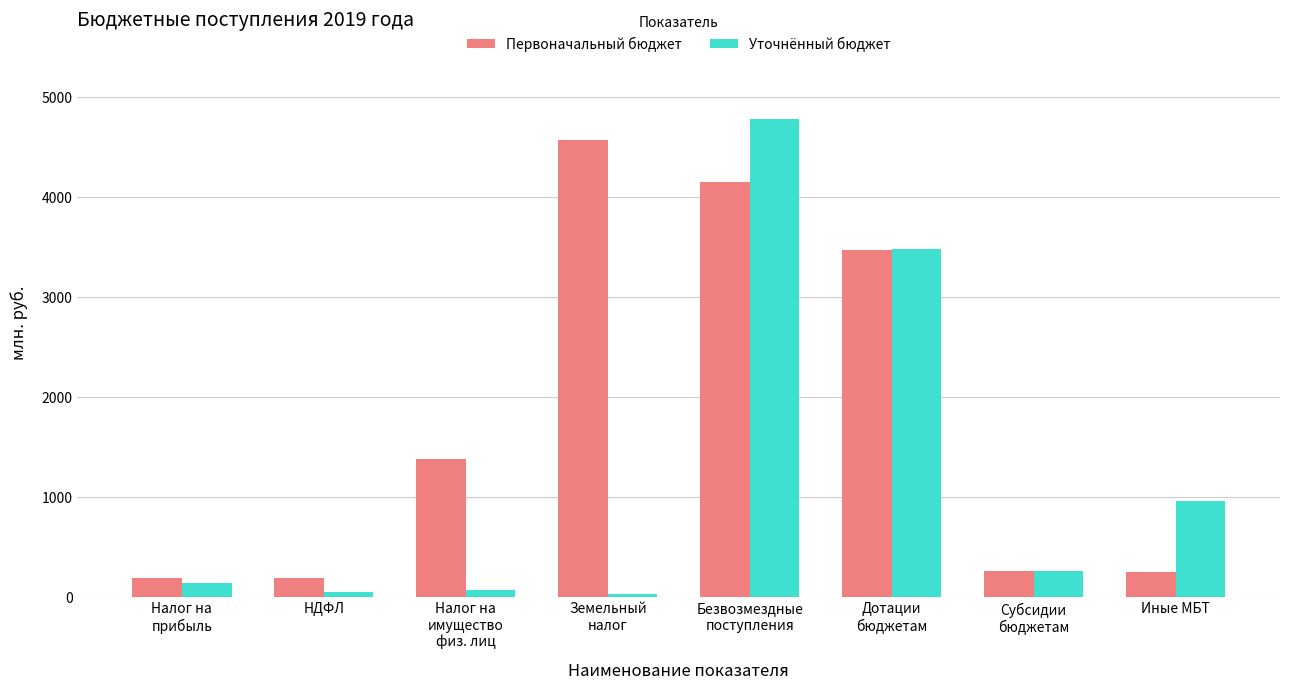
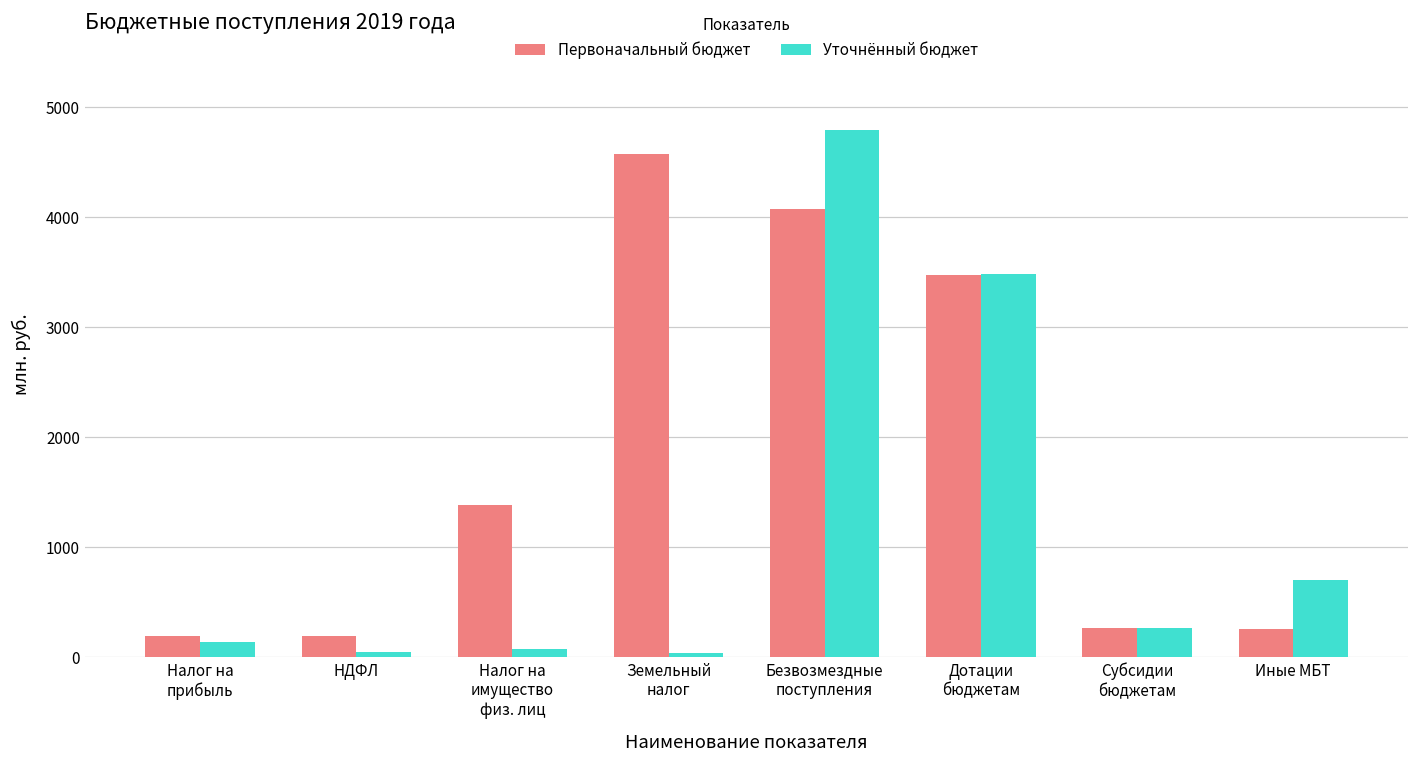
  {
    "Первоначальный бюджет": {
      "Налог на прибыль": 200,
      "НДФЛ": 200,
      "Налог на имущество физ. лиц": 1400,
      "Земельный налог": 4600,
-     "Безвозмездные поступления": 4200,
+     "Безвозмездные поступления": 4100,
      "Дотации бюджетам": 3500,
      "Субсидии бюджетам": 300,
      "Иные МБТ": 300
    },
    "Уточнённый бюджет": {
      "Налог на прибыль": 100,
      "НДФЛ": 0,
      "Налог на имущество физ. лиц": 100,
      "Земельный налог": 0,
      "Безвозмездные поступления": 4800,
      "Дотации бюджетам": 3500,
      "Субсидии бюджетам": 300,
-     "Иные МБТ": 1000
+     "Иные МБТ": 700
    }
  }
